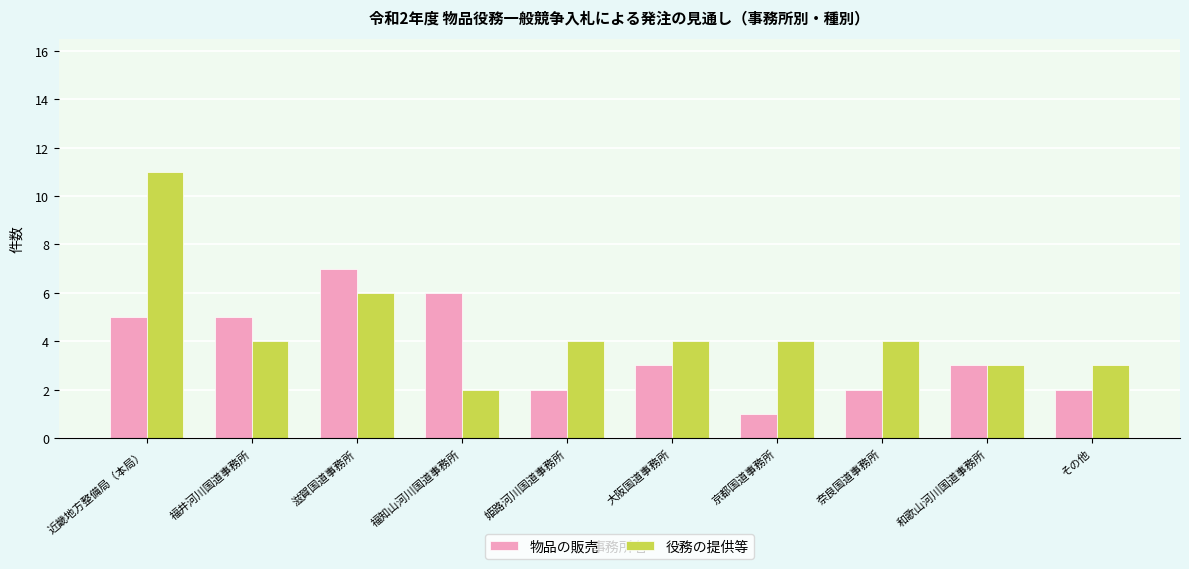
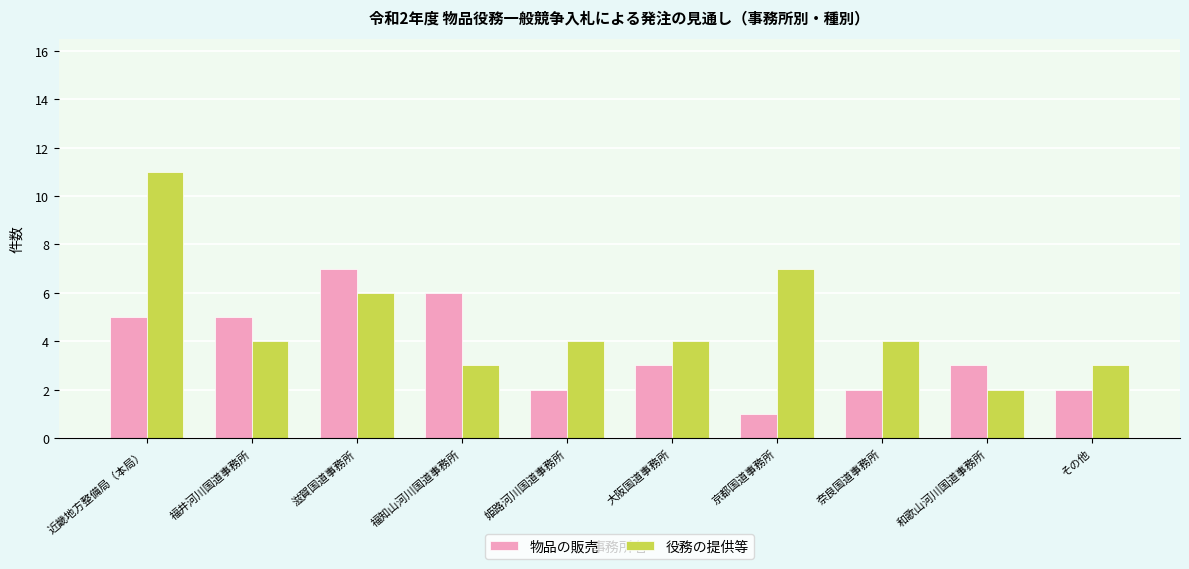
  {
    "物品の販売": {
      "近畿地方整備局（本局）": 5,
      "福井河川国道事務所": 5,
      "滋賀国道事務所": 7,
      "福知山河川国道事務所": 6,
      "姫路河川国道事務所": 2,
      "大阪国道事務所": 3,
      "京都国道事務所": 1,
      "奈良国道事務所": 2,
      "和歌山河川国道事務所": 3,
      "その他": 2
    },
    "役務の提供等": {
      "近畿地方整備局（本局）": 11,
      "福井河川国道事務所": 4,
      "滋賀国道事務所": 6,
-     "福知山河川国道事務所": 2,
+     "福知山河川国道事務所": 3,
      "姫路河川国道事務所": 4,
      "大阪国道事務所": 4,
-     "京都国道事務所": 4,
+     "京都国道事務所": 7,
      "奈良国道事務所": 4,
-     "和歌山河川国道事務所": 3,
+     "和歌山河川国道事務所": 2,
      "その他": 3
    }
  }
